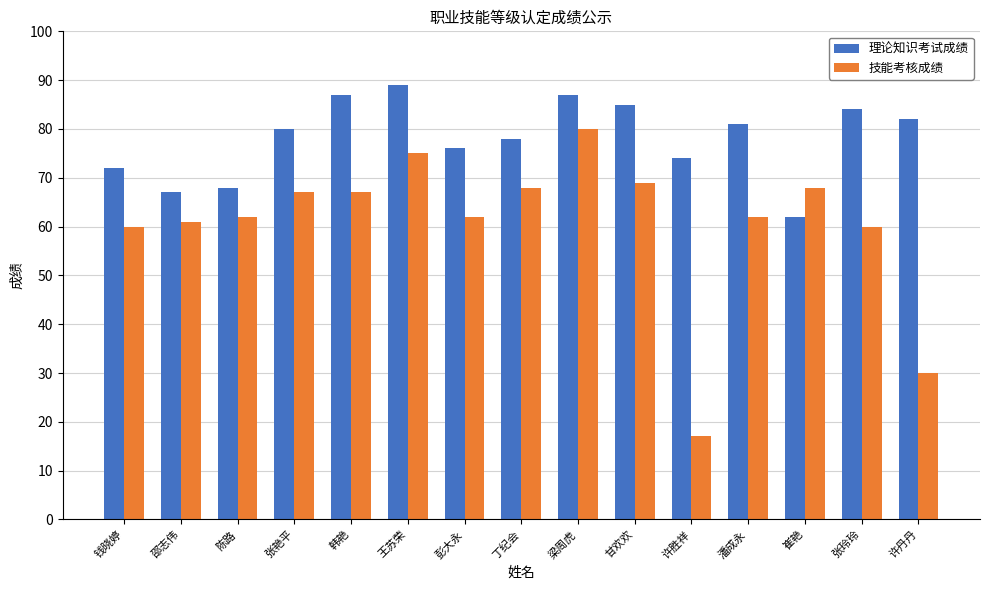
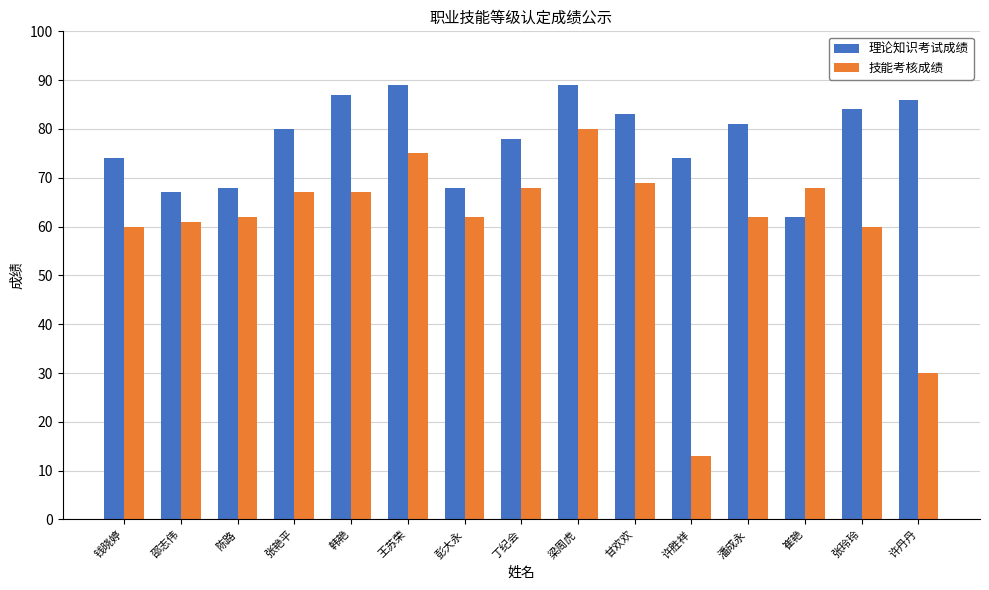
  {
    "理论知识考试成绩": {
-     "钱晓婷": 72,
+     "钱晓婷": 74,
      "邵志伟": 67,
      "陈路": 68,
      "张艳平": 80,
      "韩艳": 87,
      "王苏荣": 89,
-     "彭大永": 76,
+     "彭大永": 68,
      "丁纪会": 78,
-     "梁周虎": 87,
-     "甘欢欢": 85,
+     "梁周虎": 89,
+     "甘欢欢": 83,
      "许胜祥": 74,
      "潘成永": 81,
      "崔艳": 62,
      "张玲玲": 84,
-     "许丹丹": 82
+     "许丹丹": 86
    },
    "技能考核成绩": {
      "钱晓婷": 60,
      "邵志伟": 61,
      "陈路": 62,
      "张艳平": 67,
      "韩艳": 67,
      "王苏荣": 75,
      "彭大永": 62,
      "丁纪会": 68,
      "梁周虎": 80,
      "甘欢欢": 69,
-     "许胜祥": 17,
+     "许胜祥": 13,
      "潘成永": 62,
      "崔艳": 68,
      "张玲玲": 60,
      "许丹丹": 30
    }
  }
